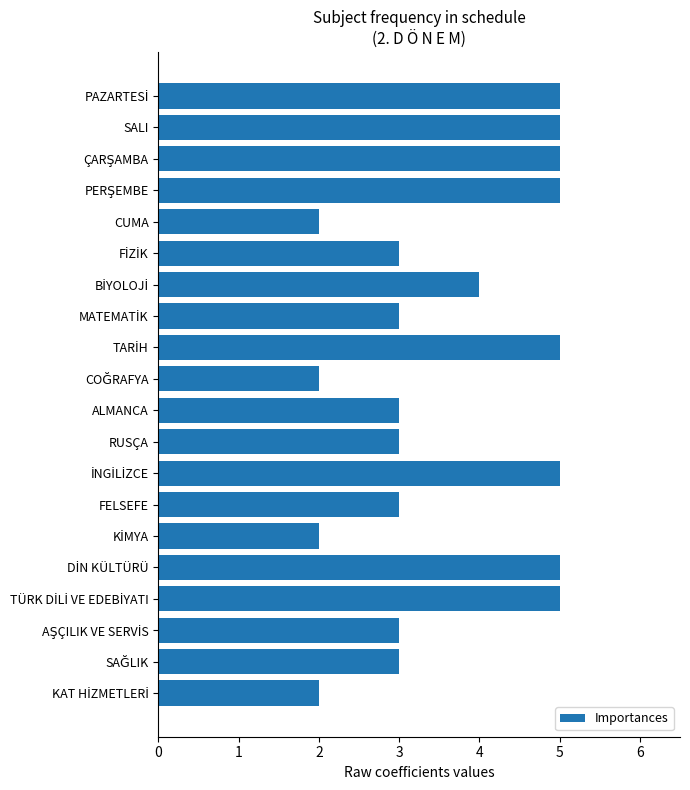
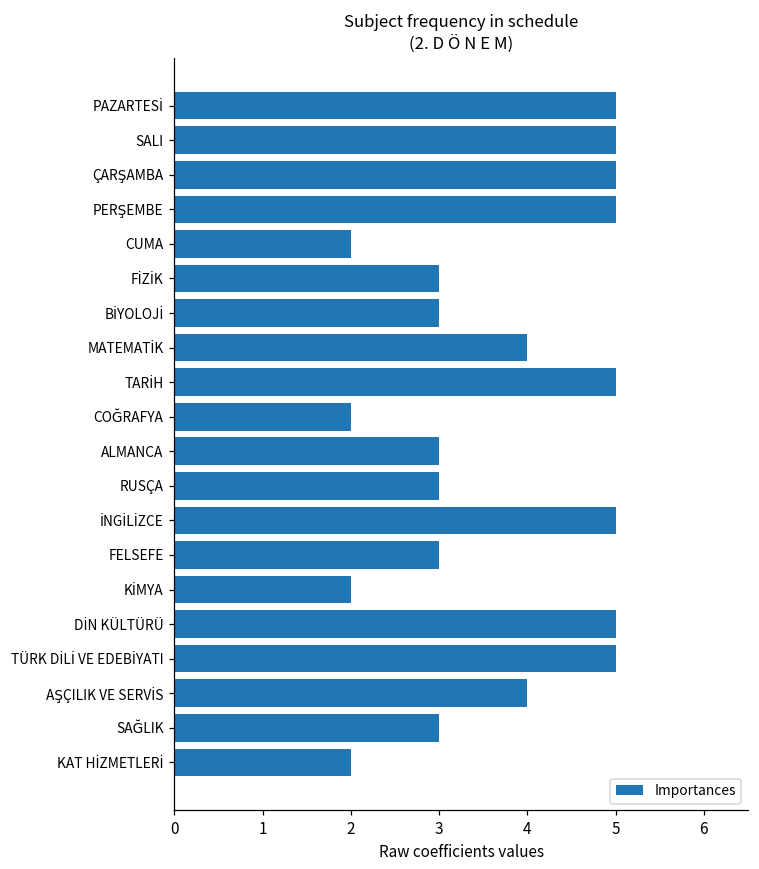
  {
    "PAZARTESİ": 5,
    "SALI": 5,
    "ÇARŞAMBA": 5,
    "PERŞEMBE": 5,
    "CUMA": 2,
    "FİZİK": 3,
-   "BİYOLOJİ": 4,
-   "MATEMATİK": 3,
+   "BİYOLOJİ": 3,
+   "MATEMATİK": 4,
    "TARİH": 5,
    "COĞRAFYA": 2,
    "ALMANCA": 3,
    "RUSÇA": 3,
    "İNGİLİZCE": 5,
    "FELSEFE": 3,
    "KİMYA": 2,
    "DİN KÜLTÜRÜ": 5,
    "TÜRK DİLİ VE EDEBİYATI": 5,
-   "AŞÇILIK VE SERVİS": 3,
+   "AŞÇILIK VE SERVİS": 4,
    "SAĞLIK": 3,
    "KAT HİZMETLERİ": 2
  }
